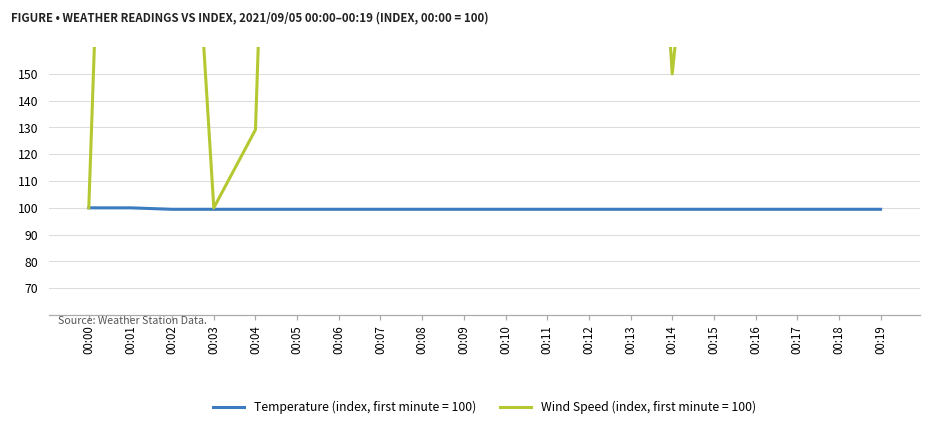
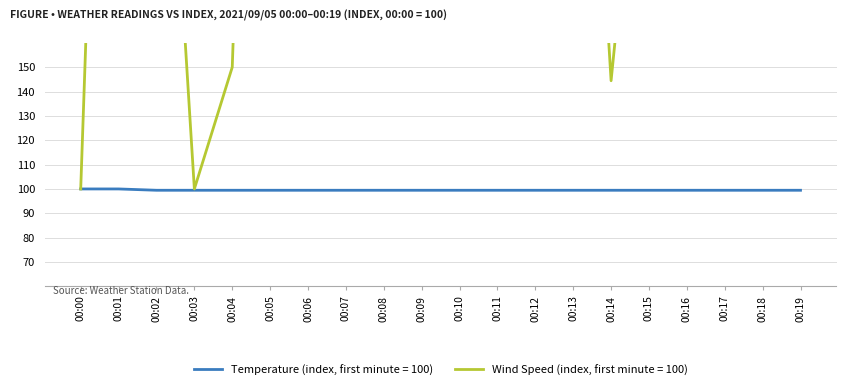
  {
    "Temperature (index, first minute = 100)": {
      "00:01": 100,
      "00:02": 99,
      "00:04": 99,
      "00:05": 99,
      "00:06": 99,
      "00:07": 99,
      "00:08": 99,
      "00:09": 99,
      "00:10": 99,
      "00:11": 99,
      "00:12": 99,
      "00:13": 99,
      "00:14": 99,
      "00:15": 99,
      "00:16": 99,
      "00:17": 99,
      "00:18": 99,
      "00:19": 99
    },
    "Wind Speed (index, first minute = 100)": {
-     "00:04": 129,
-     "00:14": 150
+     "00:04": 150,
+     "00:14": 144
    }
  }
